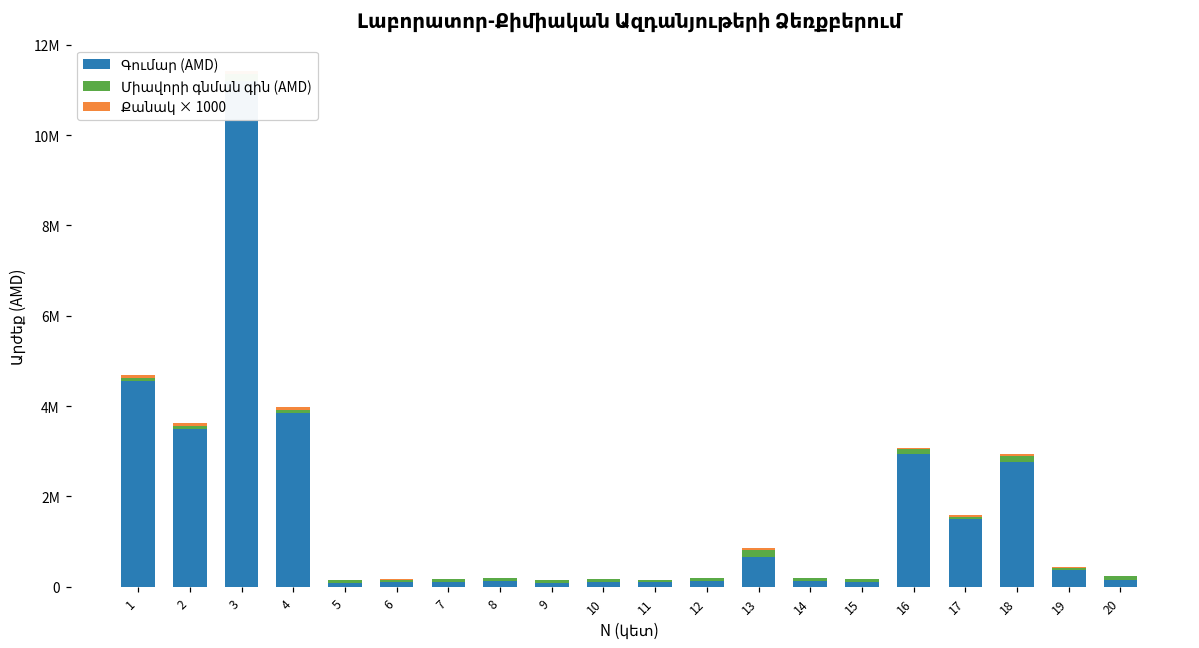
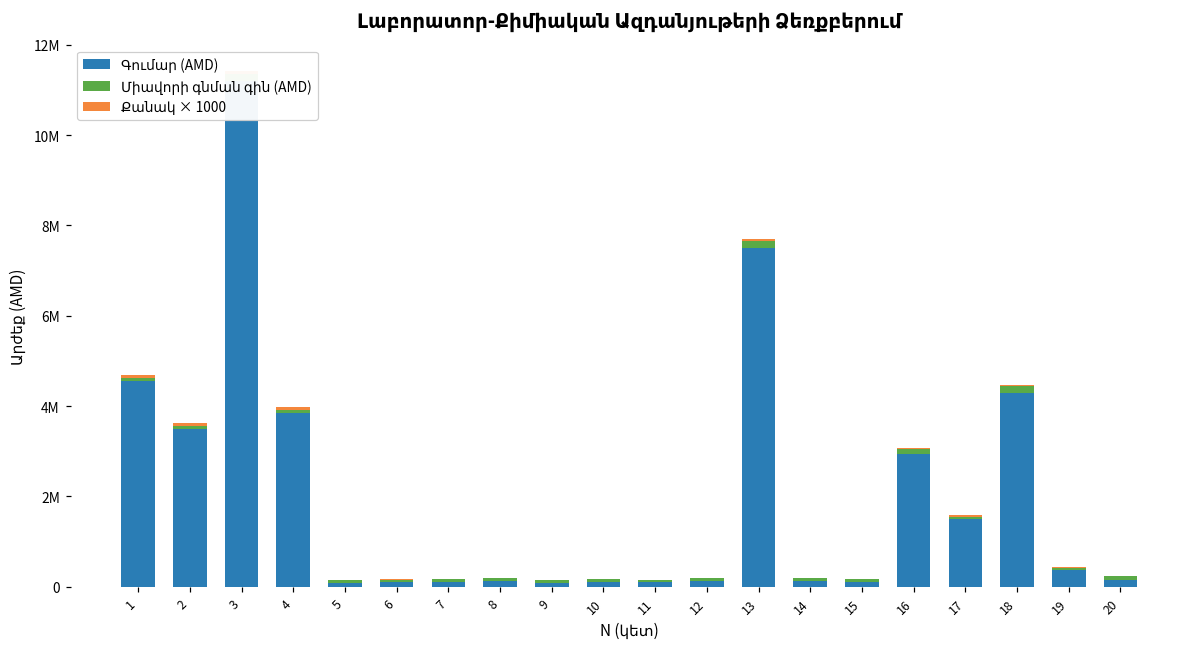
  {
    "Գումար (AMD)": {
      "1": 4600000,
      "2": 3500000,
      "4": 3900000,
      "5": 100000,
      "6": 100000,
      "7": 100000,
      "8": 100000,
      "9": 100000,
      "10": 100000,
      "11": 100000,
      "12": 100000,
-     "13": 700000,
+     "13": 7500000,
      "14": 100000,
      "15": 100000,
      "16": 2900000,
      "17": 1500000,
-     "18": 2800000,
+     "18": 4300000,
      "19": 400000,
      "20": 200000
    },
    "Միավորի գնման գին (AMD)": {
      "1": 100000,
      "8": 100000,
      "12": 100000,
      "13": 200000,
      "14": 100000,
      "16": 100000,
      "18": 100000,
      "20": 100000
    },
    "Քանակ × 1000": {
      "1": 100000,
      "2": 100000,
      "4": 100000
    }
  }
